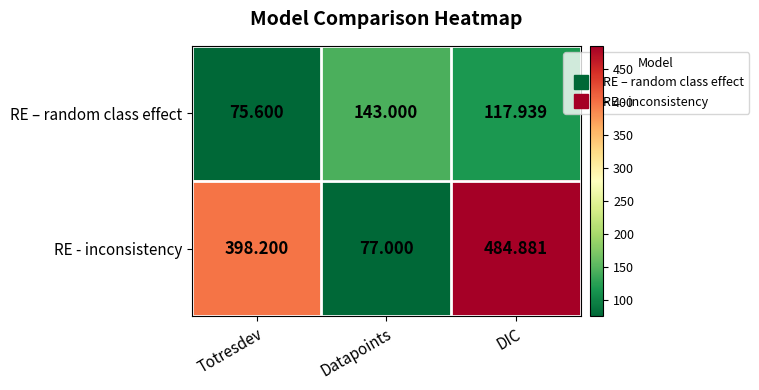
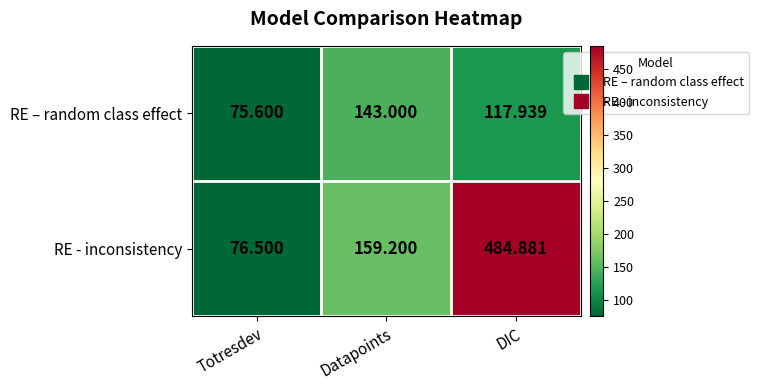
  {
    "RE – random class effect": {
      "Totresdev": 75.600,
      "Datapoints": 143.000,
      "DIC": 117.939
    },
    "RE - inconsistency": {
-     "Totresdev": 398.200,
-     "Datapoints": 77.000,
+     "Totresdev": 76.500,
+     "Datapoints": 159.200,
      "DIC": 484.881
    }
  }
